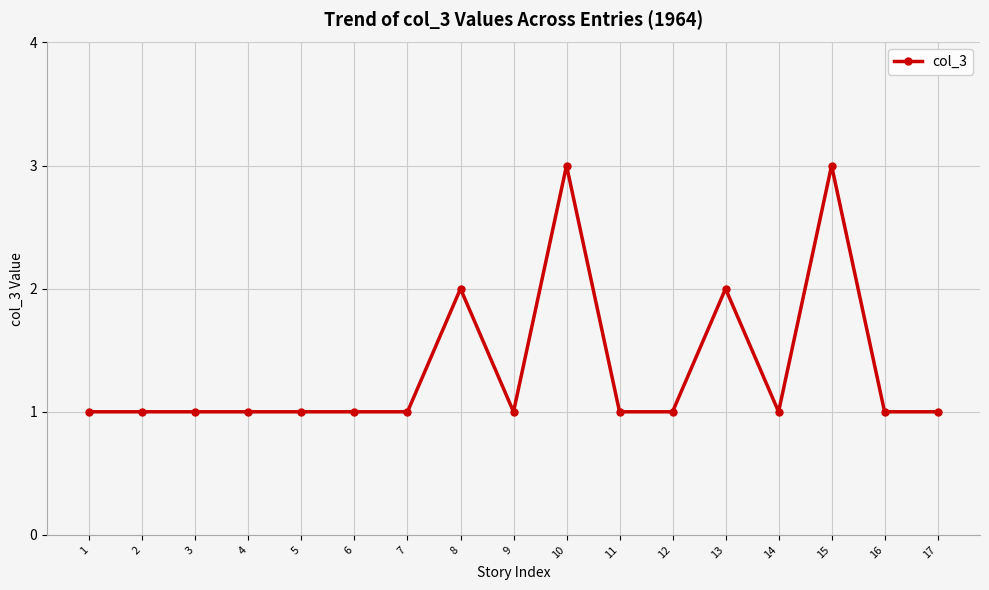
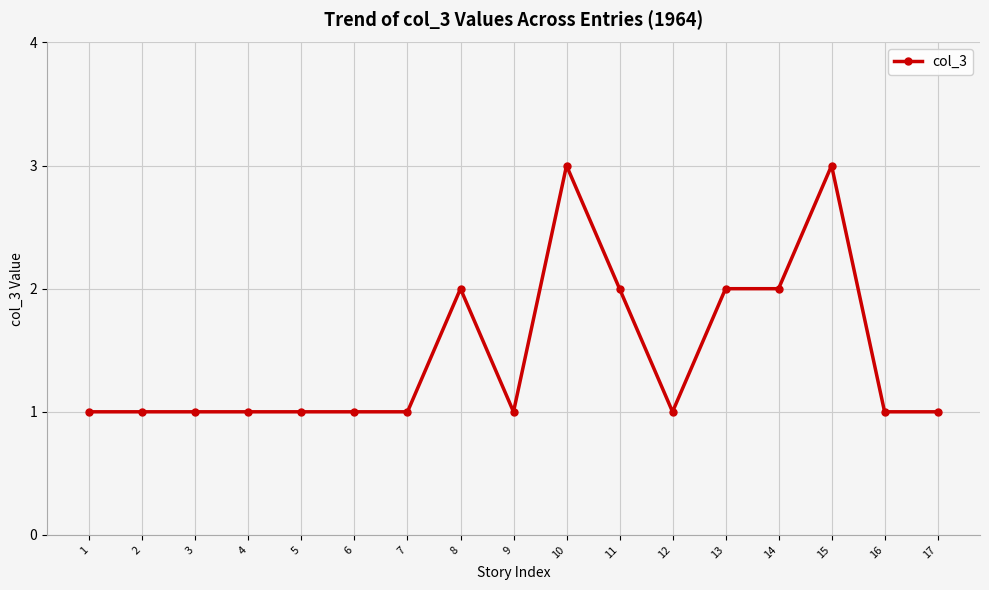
  {
    "1": 1,
    "2": 1,
    "3": 1,
    "4": 1,
    "5": 1,
    "6": 1,
    "7": 1,
    "8": 2,
    "9": 1,
    "10": 3,
-   "11": 1,
+   "11": 2,
    "12": 1,
    "13": 2,
-   "14": 1,
+   "14": 2,
    "15": 3,
    "16": 1,
    "17": 1
  }
